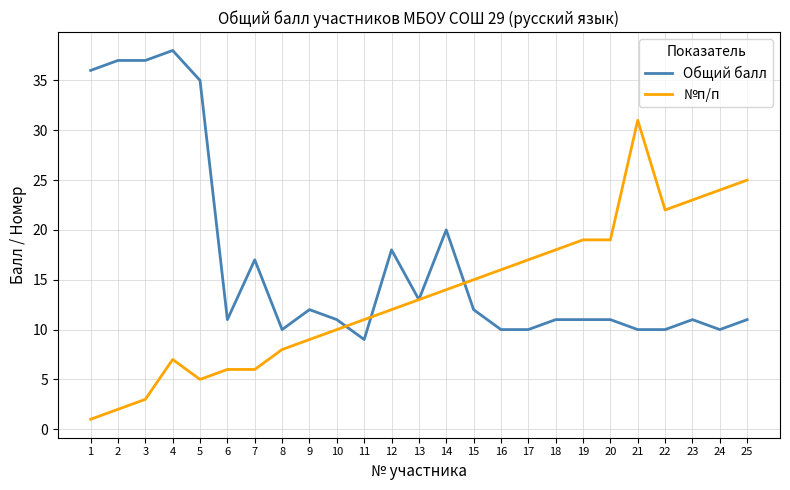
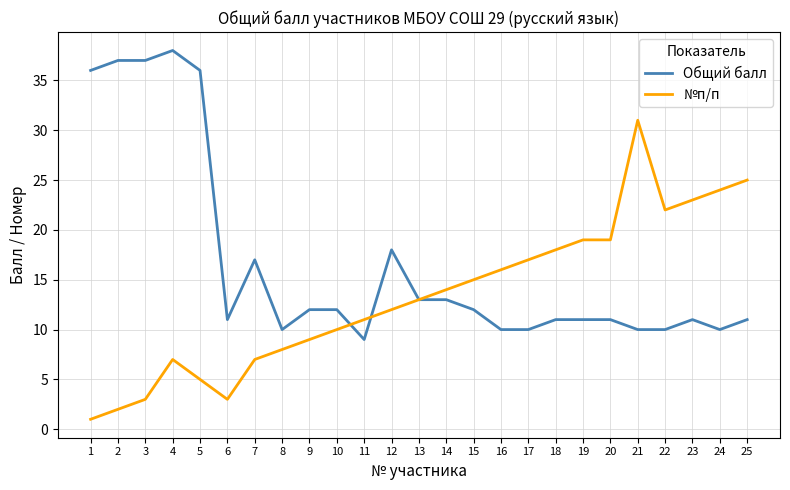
  {
    "Общий балл": {
      "1": 36,
      "2": 37,
      "3": 37,
      "4": 38,
-     "5": 35,
+     "5": 36,
      "6": 11,
      "7": 17,
      "8": 10,
      "9": 12,
-     "10": 11,
+     "10": 12,
      "11": 9,
      "12": 18,
-     "14": 20,
+     "14": 13,
      "15": 12,
      "16": 10,
      "17": 10,
      "18": 11,
      "19": 11,
      "20": 11,
      "21": 10,
      "22": 10,
      "23": 11,
      "24": 10,
      "25": 11
    },
    "№п/п": {
      "1": 1,
      "2": 2,
      "3": 3,
      "4": 7,
      "5": 5,
-     "6": 6,
-     "7": 6,
+     "6": 3,
+     "7": 7,
      "8": 8,
      "9": 9,
      "10": 10,
      "11": 11,
      "12": 12,
      "14": 14,
      "15": 15,
      "16": 16,
      "17": 17,
      "18": 18,
      "19": 19,
      "20": 19,
      "21": 31,
      "22": 22,
      "23": 23,
      "24": 24,
      "25": 25
    }
  }
